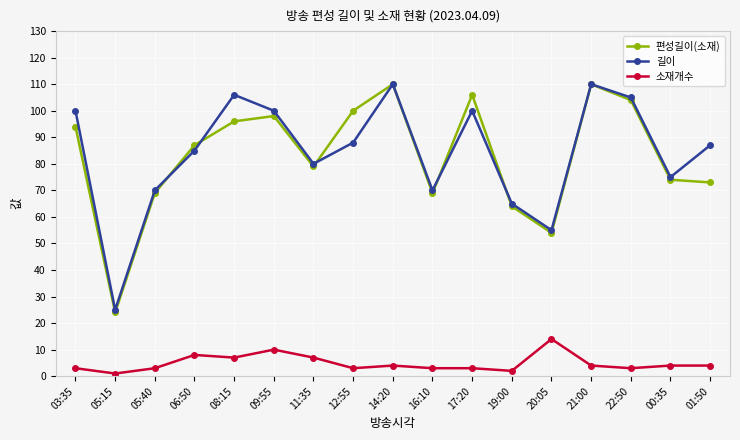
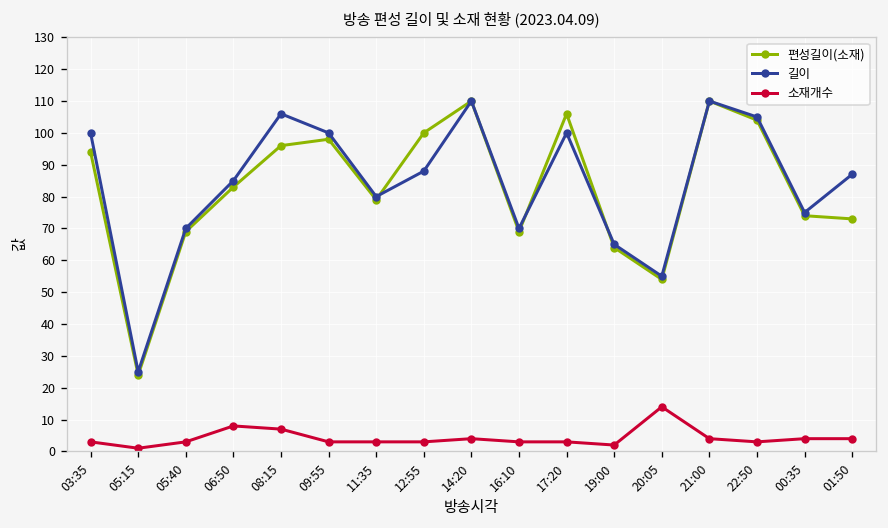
  {
    "편성길이(소재)": {
      "03:35": 94,
      "05:15": 24,
      "05:40": 69,
-     "06:50": 87,
+     "06:50": 83,
      "08:15": 96,
      "09:55": 98,
      "11:35": 79,
      "12:55": 100,
      "16:10": 69,
      "17:20": 106,
      "19:00": 64,
      "20:05": 54,
      "22:50": 104,
      "00:35": 74,
      "01:50": 73
    },
    "길이": {
      "03:35": 100,
      "05:15": 25,
      "05:40": 70,
      "06:50": 85,
      "08:15": 106,
      "09:55": 100,
      "11:35": 80,
      "12:55": 88,
      "16:10": 70,
      "17:20": 100,
      "19:00": 65,
      "20:05": 55,
      "22:50": 105,
      "00:35": 75,
      "01:50": 87
    },
    "소재개수": {
      "03:35": 3,
      "05:15": 1,
      "05:40": 3,
      "06:50": 8,
      "08:15": 7,
-     "09:55": 10,
-     "11:35": 7,
+     "09:55": 3,
+     "11:35": 3,
      "12:55": 3,
      "14:20": 4,
      "16:10": 3,
      "17:20": 3,
      "19:00": 2,
      "20:05": 14,
      "21:00": 4,
      "22:50": 3,
      "00:35": 4,
      "01:50": 4
    }
  }
